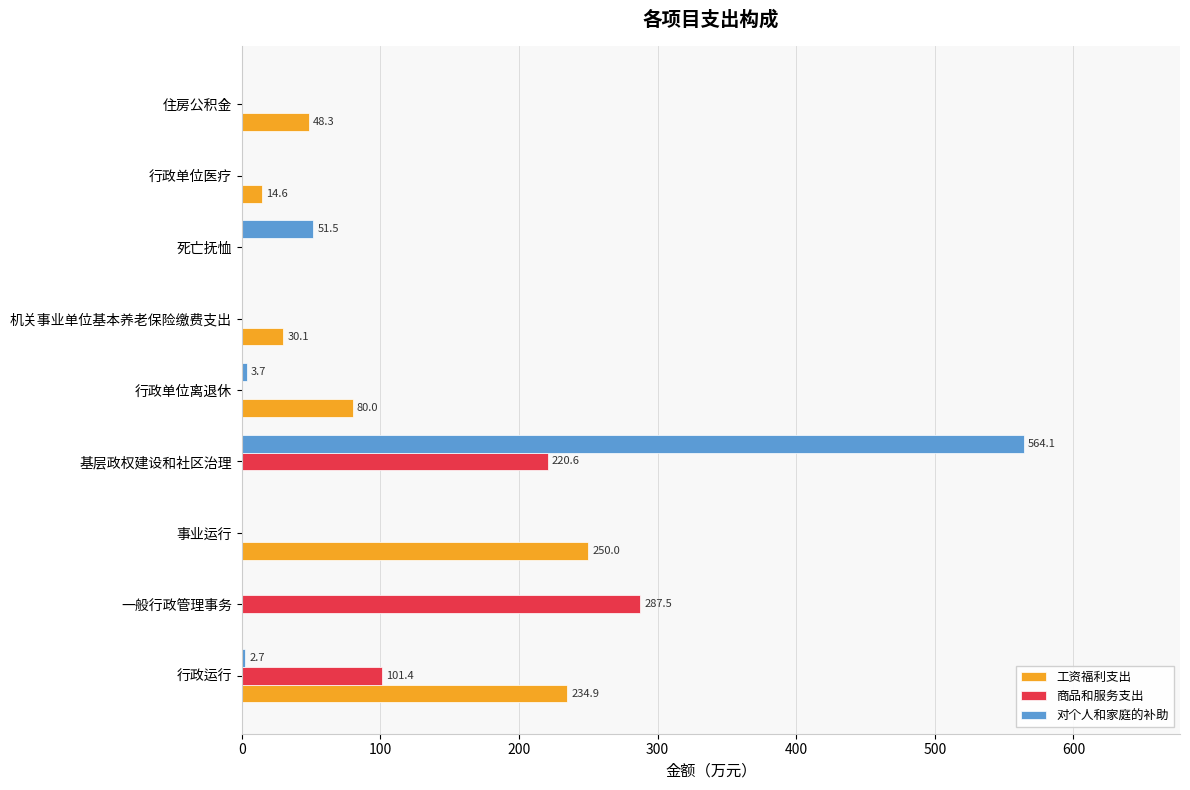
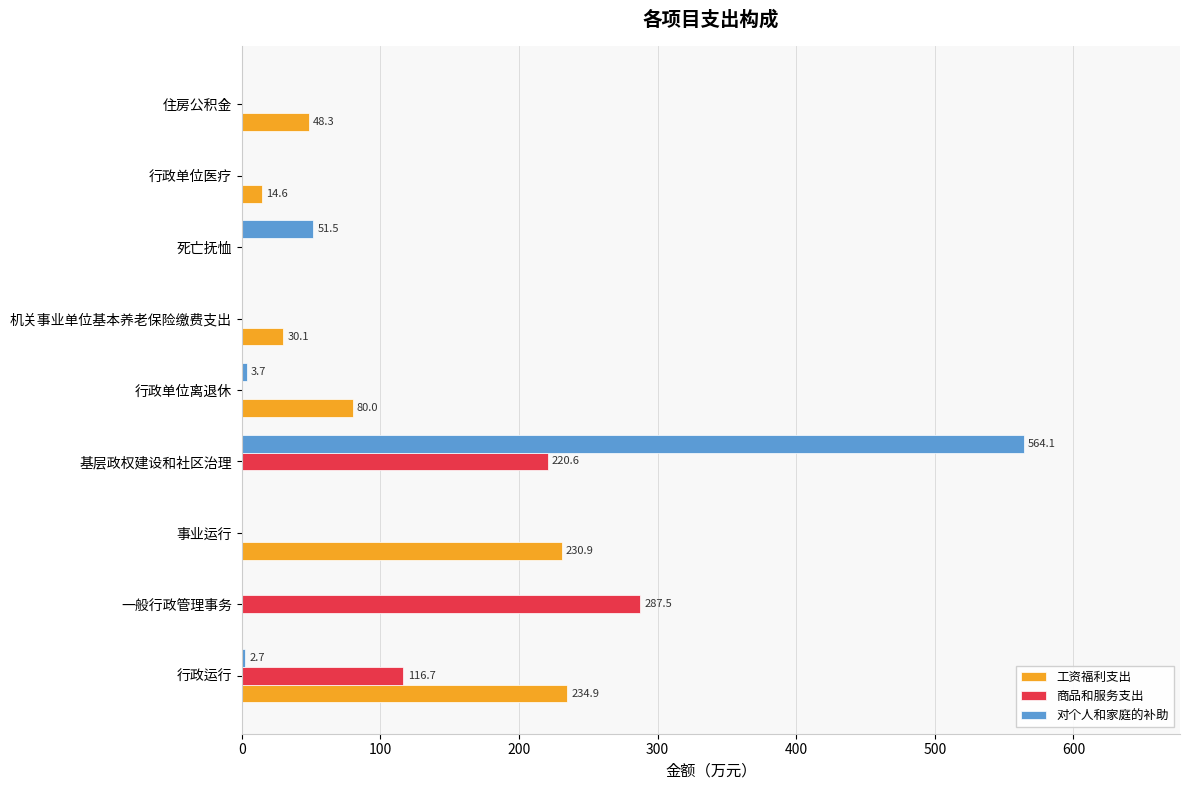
  {
    "工资福利支出": {
      "住房公积金": 48.3,
      "行政单位医疗": 14.6,
      "机关事业单位基本养老保险缴费支出": 30.1,
      "行政单位离退休": 80.0,
-     "事业运行": 250.0,
+     "事业运行": 230.9,
      "行政运行": 234.9
    },
    "商品和服务支出": {
      "基层政权建设和社区治理": 220.6,
      "一般行政管理事务": 287.5,
-     "行政运行": 101.4
+     "行政运行": 116.7
    },
    "对个人和家庭的补助": {
      "死亡抚恤": 51.5,
      "行政单位离退休": 3.7,
      "基层政权建设和社区治理": 564.1,
      "行政运行": 2.7
    }
  }
